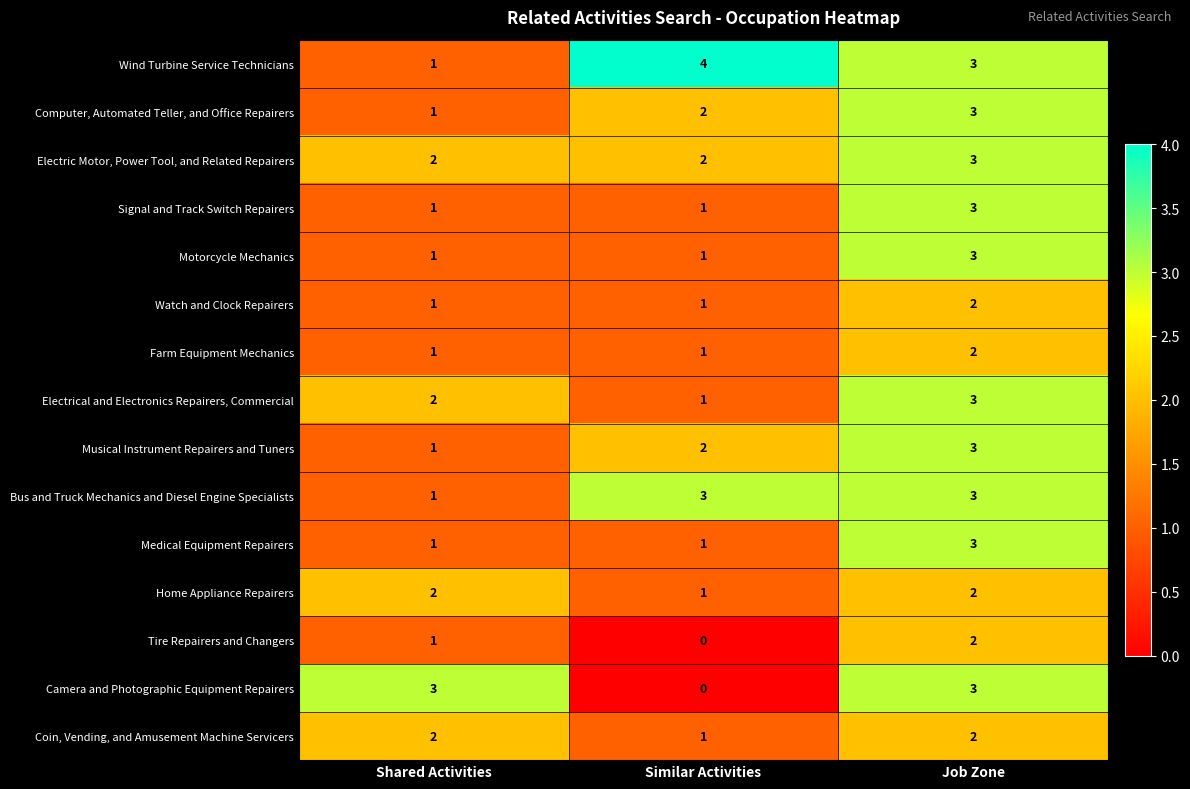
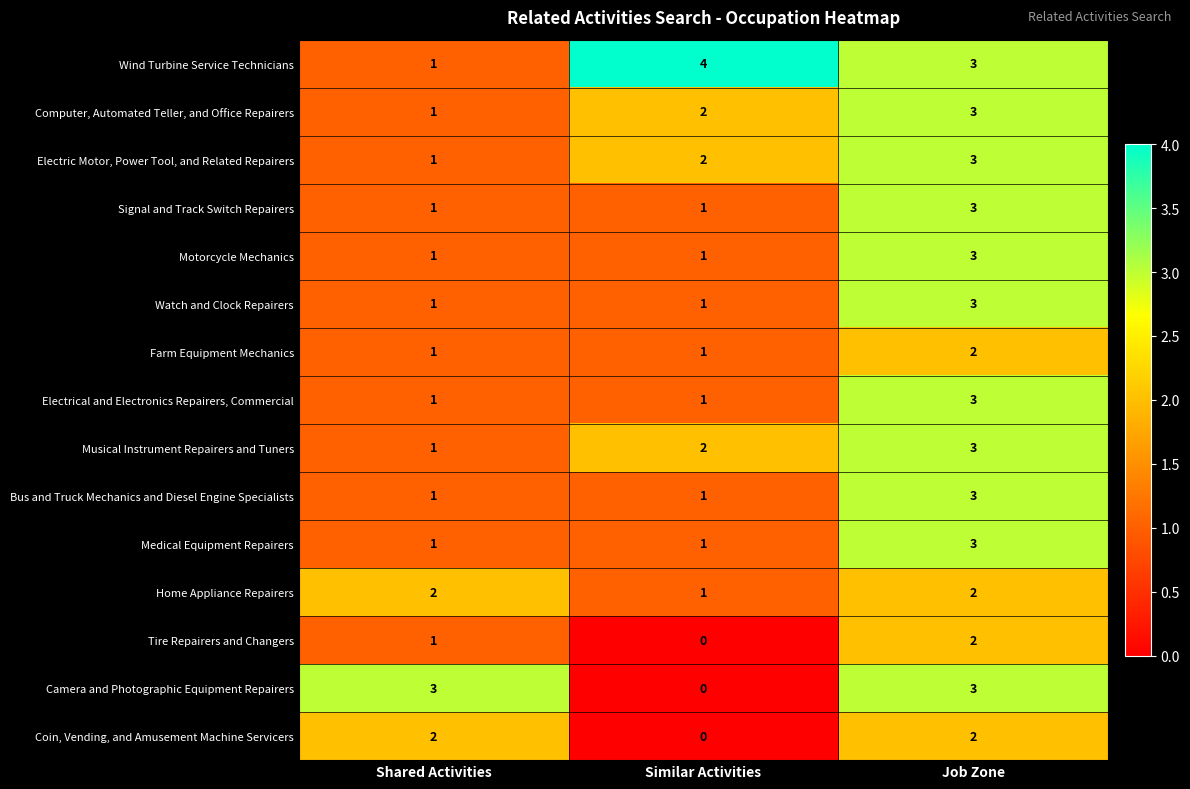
  {
    "Wind Turbine Service Technicians": {
      "Shared Activities": 1,
      "Similar Activities": 4,
      "Job Zone": 3
    },
    "Computer, Automated Teller, and Office Repairers": {
      "Shared Activities": 1,
      "Similar Activities": 2,
      "Job Zone": 3
    },
    "Electric Motor, Power Tool, and Related Repairers": {
-     "Shared Activities": 2,
+     "Shared Activities": 1,
      "Similar Activities": 2,
      "Job Zone": 3
    },
    "Signal and Track Switch Repairers": {
      "Shared Activities": 1,
      "Similar Activities": 1,
      "Job Zone": 3
    },
    "Motorcycle Mechanics": {
      "Shared Activities": 1,
      "Similar Activities": 1,
      "Job Zone": 3
    },
    "Watch and Clock Repairers": {
      "Shared Activities": 1,
      "Similar Activities": 1,
-     "Job Zone": 2
+     "Job Zone": 3
    },
    "Farm Equipment Mechanics": {
      "Shared Activities": 1,
      "Similar Activities": 1,
      "Job Zone": 2
    },
    "Electrical and Electronics Repairers, Commercial": {
-     "Shared Activities": 2,
+     "Shared Activities": 1,
      "Similar Activities": 1,
      "Job Zone": 3
    },
    "Musical Instrument Repairers and Tuners": {
      "Shared Activities": 1,
      "Similar Activities": 2,
      "Job Zone": 3
    },
    "Bus and Truck Mechanics and Diesel Engine Specialists": {
      "Shared Activities": 1,
-     "Similar Activities": 3,
+     "Similar Activities": 1,
      "Job Zone": 3
    },
    "Medical Equipment Repairers": {
      "Shared Activities": 1,
      "Similar Activities": 1,
      "Job Zone": 3
    },
    "Home Appliance Repairers": {
      "Shared Activities": 2,
      "Similar Activities": 1,
      "Job Zone": 2
    },
    "Tire Repairers and Changers": {
      "Shared Activities": 1,
      "Similar Activities": 0,
      "Job Zone": 2
    },
    "Camera and Photographic Equipment Repairers": {
      "Shared Activities": 3,
      "Similar Activities": 0,
      "Job Zone": 3
    },
    "Coin, Vending, and Amusement Machine Servicers": {
      "Shared Activities": 2,
-     "Similar Activities": 1,
+     "Similar Activities": 0,
      "Job Zone": 2
    }
  }
